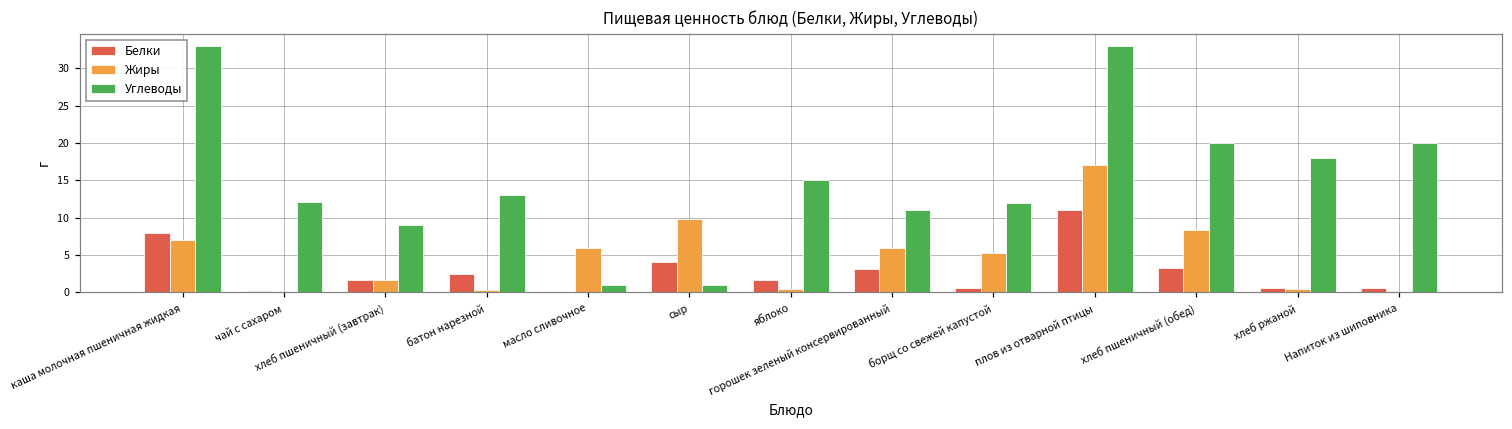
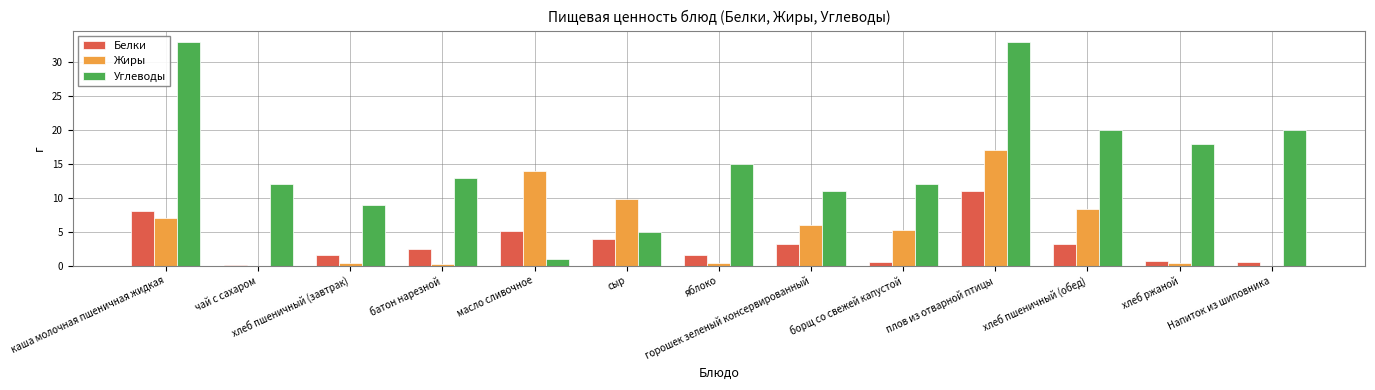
  {
    "Белки": {
      "каша молочная пшеничная жидкая": 8,
      "хлеб пшеничный (завтрак)": 2,
      "батон нарезной": 2,
-     "масло сливочное": 0,
+     "масло сливочное": 5,
      "сыр": 4,
      "яблоко": 2,
      "горошек зеленый консервированный": 3,
      "борщ со свежей капустой": 1,
      "плов из отварной птицы": 11,
      "хлеб пшеничный (обед)": 3,
      "хлеб ржаной": 1,
      "Напиток из шиповника": 1
    },
    "Жиры": {
      "каша молочная пшеничная жидкая": 7,
      "чай с сахаром": 0,
-     "хлеб пшеничный (завтрак)": 2,
-     "масло сливочное": 6,
+     "хлеб пшеничный (завтрак)": 0,
+     "масло сливочное": 14,
      "сыр": 10,
      "яблоко": 0,
      "горошек зеленый консервированный": 6,
      "борщ со свежей капустой": 5,
      "плов из отварной птицы": 17,
      "хлеб пшеничный (обед)": 8,
      "хлеб ржаной": 0,
      "Напиток из шиповника": 0
    },
    "Углеводы": {
      "каша молочная пшеничная жидкая": 33,
      "чай с сахаром": 12,
      "хлеб пшеничный (завтрак)": 9,
      "батон нарезной": 13,
      "масло сливочное": 1,
-     "сыр": 1,
+     "сыр": 5,
      "яблоко": 15,
      "горошек зеленый консервированный": 11,
      "борщ со свежей капустой": 12,
      "плов из отварной птицы": 33,
      "хлеб пшеничный (обед)": 20,
      "хлеб ржаной": 18,
      "Напиток из шиповника": 20
    }
  }
